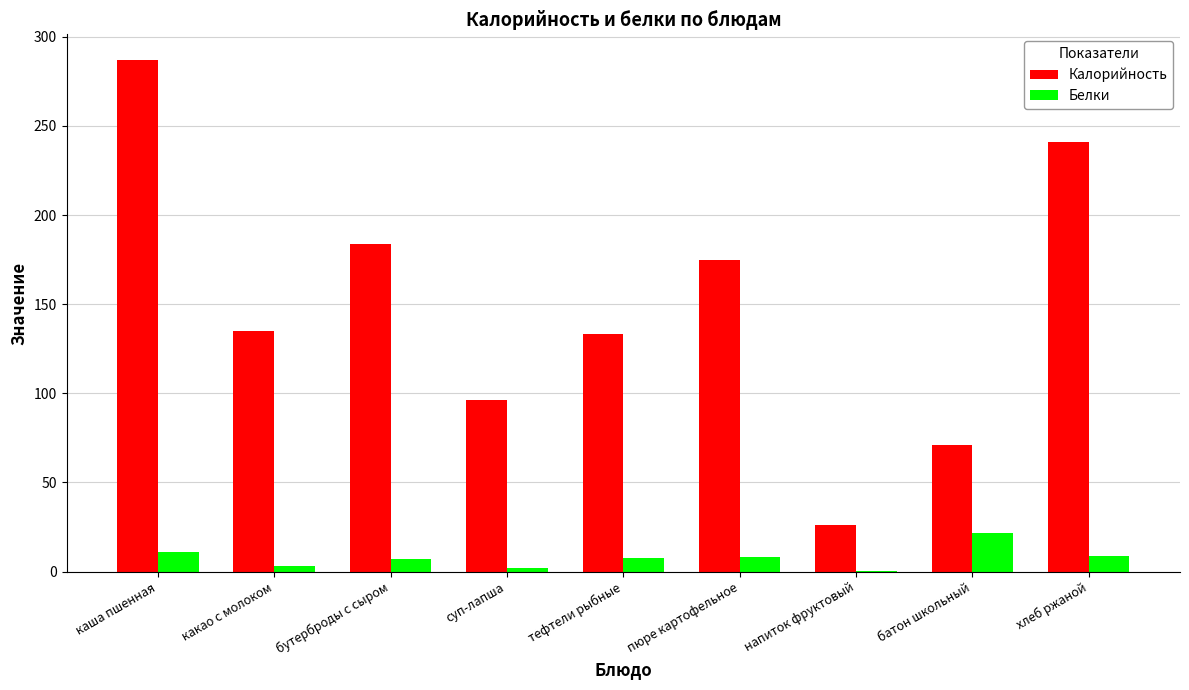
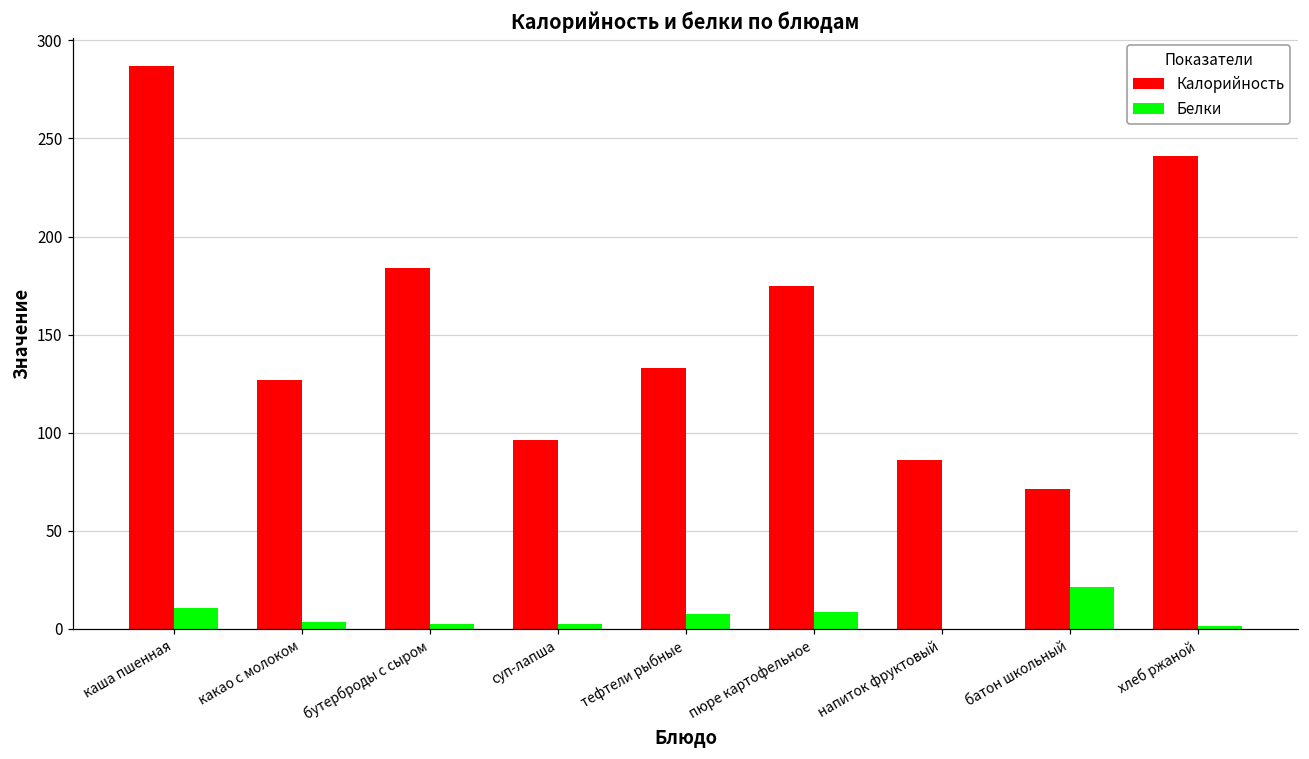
  {
    "Калорийность": {
      "каша пшенная": 287,
-     "какао с молоком": 135,
+     "какао с молоком": 127,
      "бутерброды с сыром": 184,
      "суп-лапша": 96,
      "тефтели рыбные": 133,
      "пюре картофельное": 175,
-     "напиток фруктовый": 26,
+     "напиток фруктовый": 86,
      "батон школьный": 71,
      "хлеб ржаной": 241
    },
    "Белки": {
      "каша пшенная": 11,
      "какао с молоком": 3,
-     "бутерброды с сыром": 7,
+     "бутерброды с сыром": 2,
      "суп-лапша": 2,
      "тефтели рыбные": 7,
      "пюре картофельное": 8,
      "батон школьный": 21,
-     "хлеб ржаной": 9
+     "хлеб ржаной": 1
    }
  }
